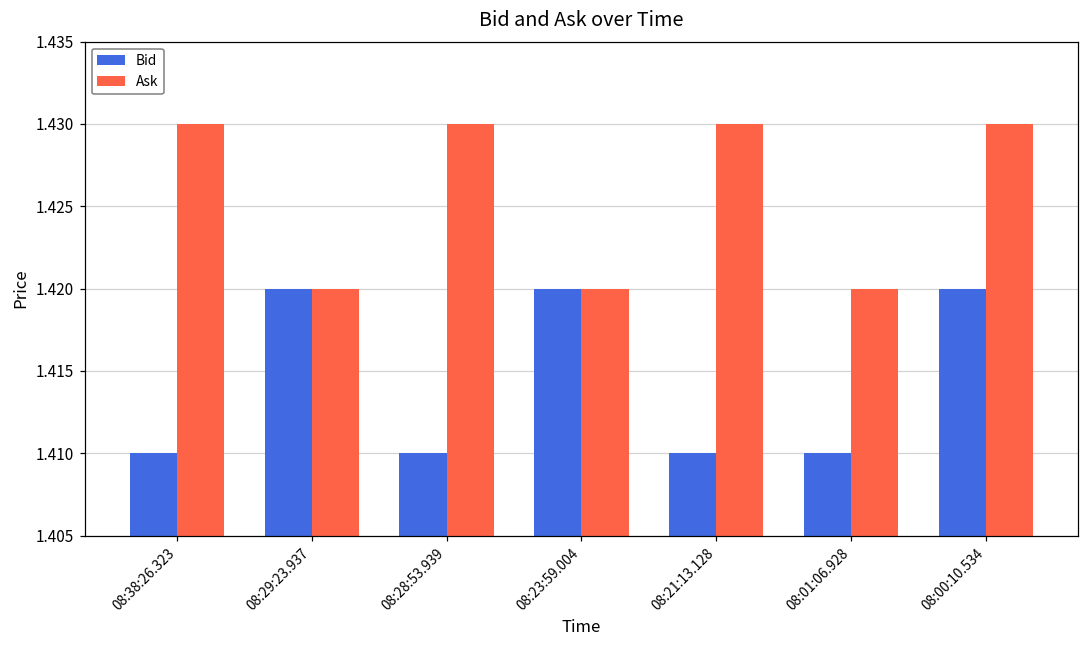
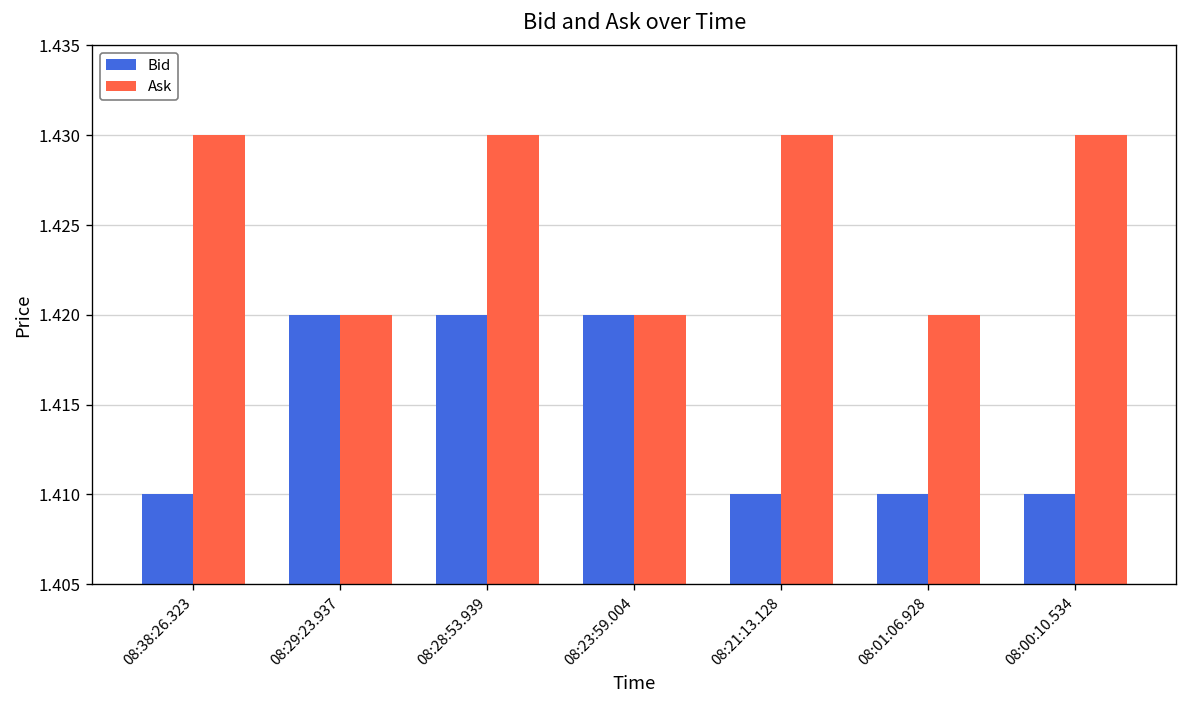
  {
    "Bid": {
      "08:38:26.323": 1.41,
      "08:29:23.937": 1.42,
-     "08:28:53.939": 1.41,
+     "08:28:53.939": 1.42,
      "08:23:59.004": 1.42,
      "08:21:13.128": 1.41,
      "08:01:06.928": 1.41,
-     "08:00:10.534": 1.42
+     "08:00:10.534": 1.41
    },
    "Ask": {
      "08:38:26.323": 1.43,
      "08:29:23.937": 1.42,
      "08:28:53.939": 1.43,
      "08:23:59.004": 1.42,
      "08:21:13.128": 1.43,
      "08:01:06.928": 1.42,
      "08:00:10.534": 1.43
    }
  }
